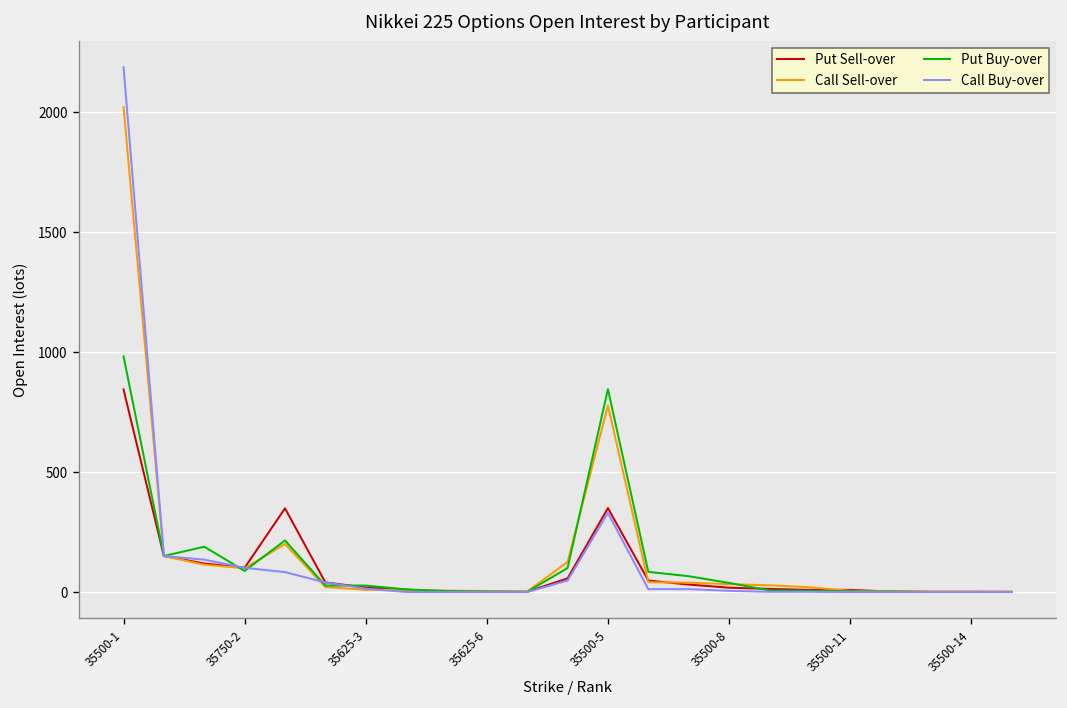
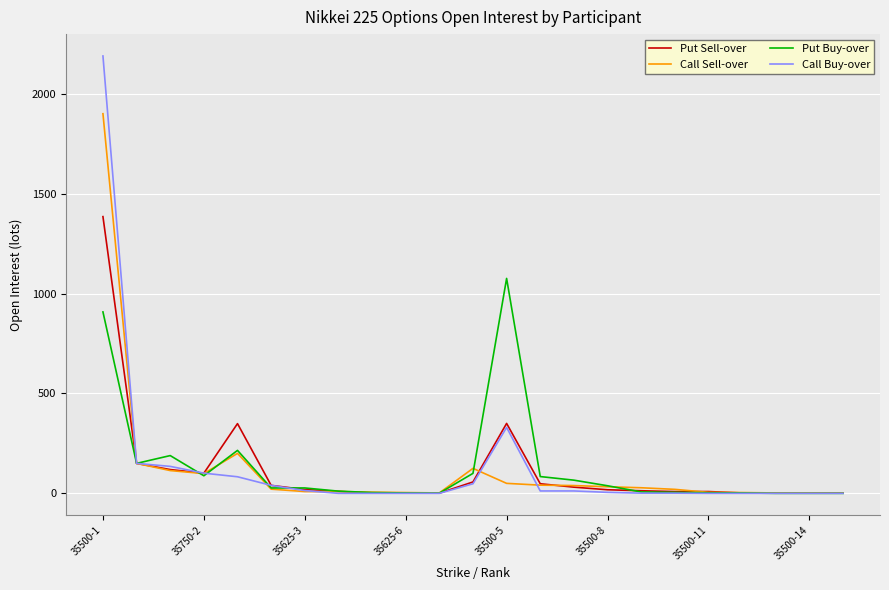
  {
    "Put Sell-over": {
-     "35500-1": 840,
+     "35500-1": 1390,
      "35500-5": 350,
      "35500-8": 20
    },
    "Call Sell-over": {
-     "35500-1": 2020,
-     "35500-5": 780
+     "35500-1": 1900,
+     "35500-5": 50
    },
    "Put Buy-over": {
-     "35500-1": 980,
-     "35500-5": 850
+     "35500-1": 910,
+     "35500-5": 1080
    },
    "Call Buy-over": {
      "35500-1": 2190,
      "35500-5": 330,
      "35500-8": 10
    }
  }
